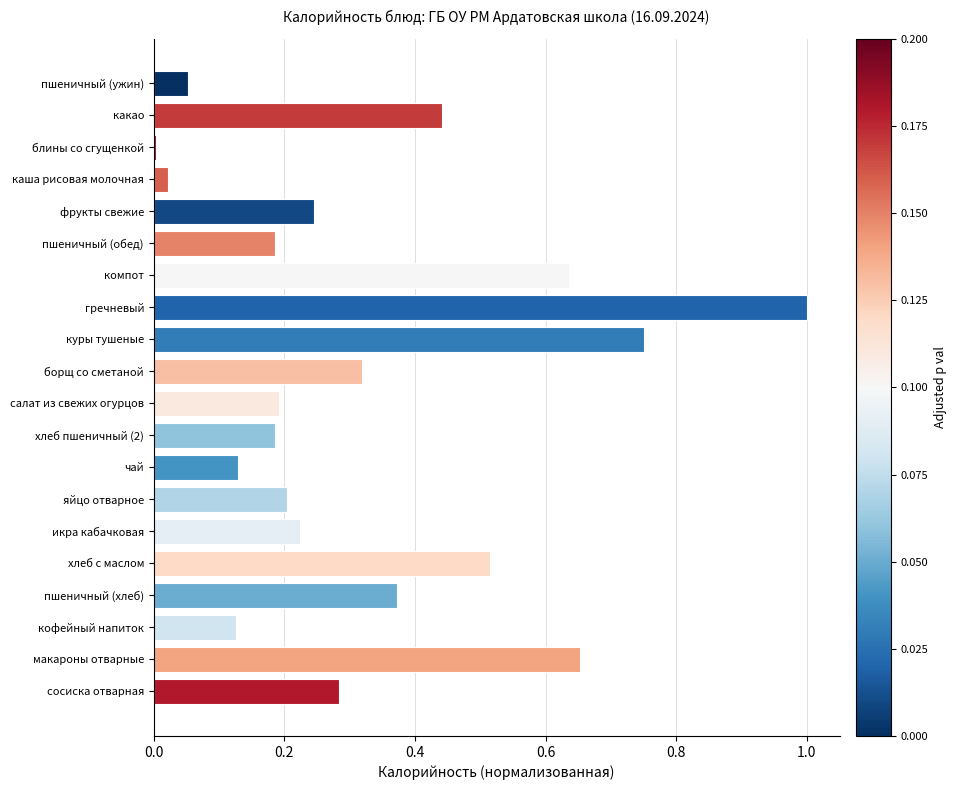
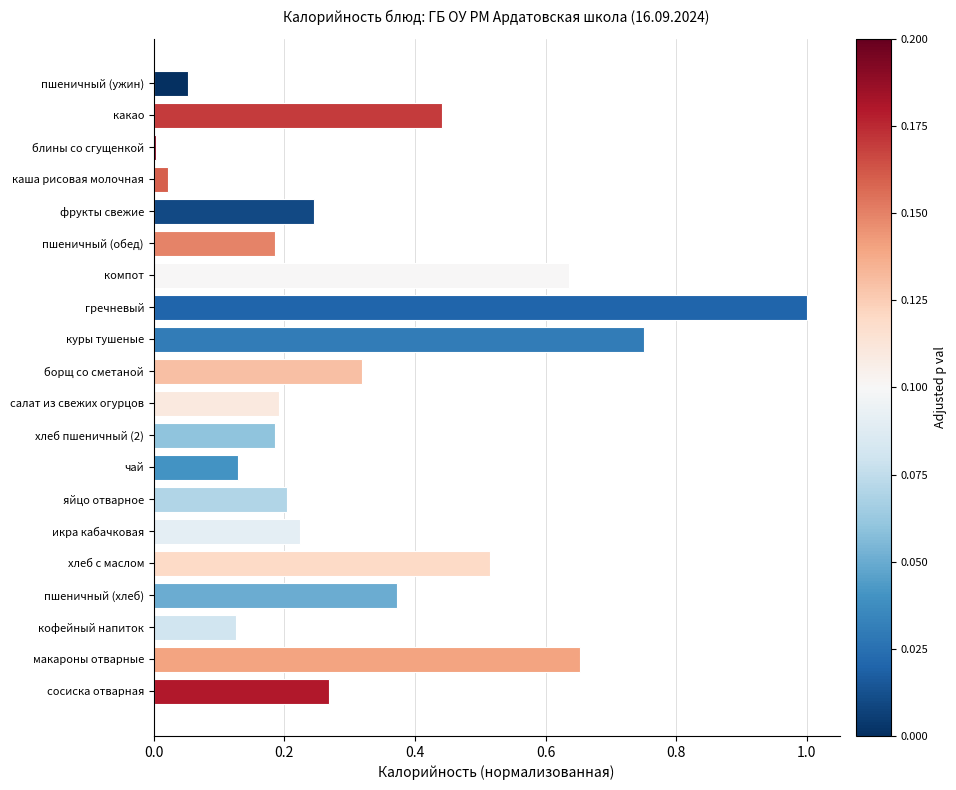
  {
    "пшеничный (ужин)": 0.05,
    "какао": 0.44,
    "каша рисовая молочная": 0.02,
    "фрукты свежие": 0.24,
    "пшеничный (обед)": 0.19,
    "компот": 0.64,
    "гречневый": 1.00,
    "куры тушеные": 0.75,
    "борщ со сметаной": 0.32,
    "салат из свежих огурцов": 0.19,
    "хлеб пшеничный (2)": 0.19,
    "чай": 0.13,
    "яйцо отварное": 0.20,
    "икра кабачковая": 0.22,
    "хлеб с маслом": 0.52,
    "пшеничный (хлеб)": 0.37,
    "кофейный напиток": 0.13,
    "макароны отварные": 0.65,
-   "сосиска отварная": 0.28
+   "сосиска отварная": 0.27
  }
